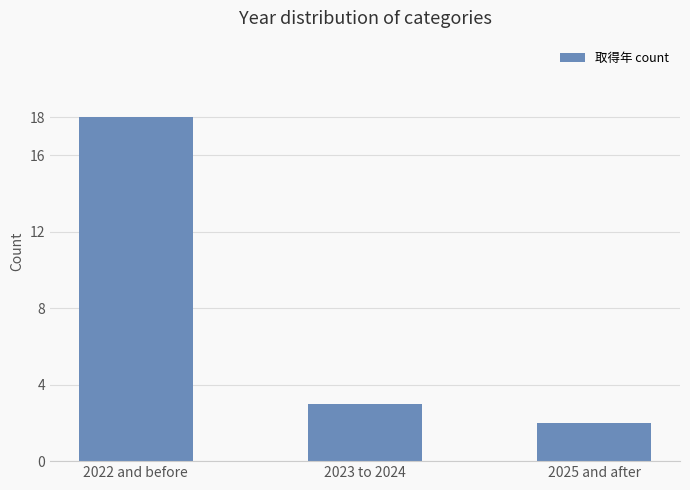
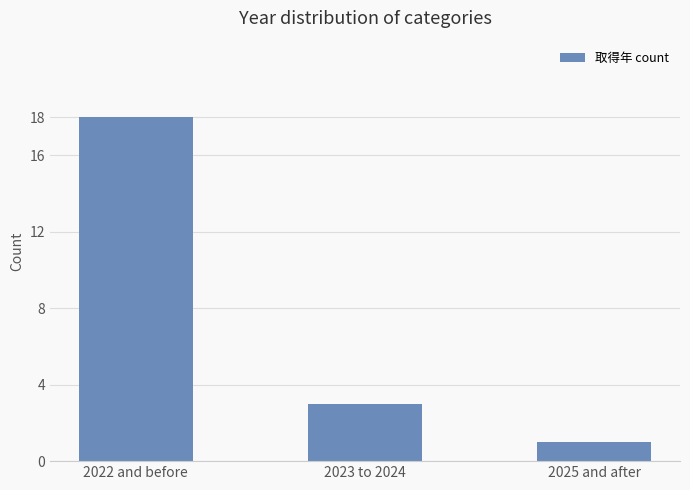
  {
    "2022 and before": 18,
    "2023 to 2024": 3,
-   "2025 and after": 2
+   "2025 and after": 1
  }
